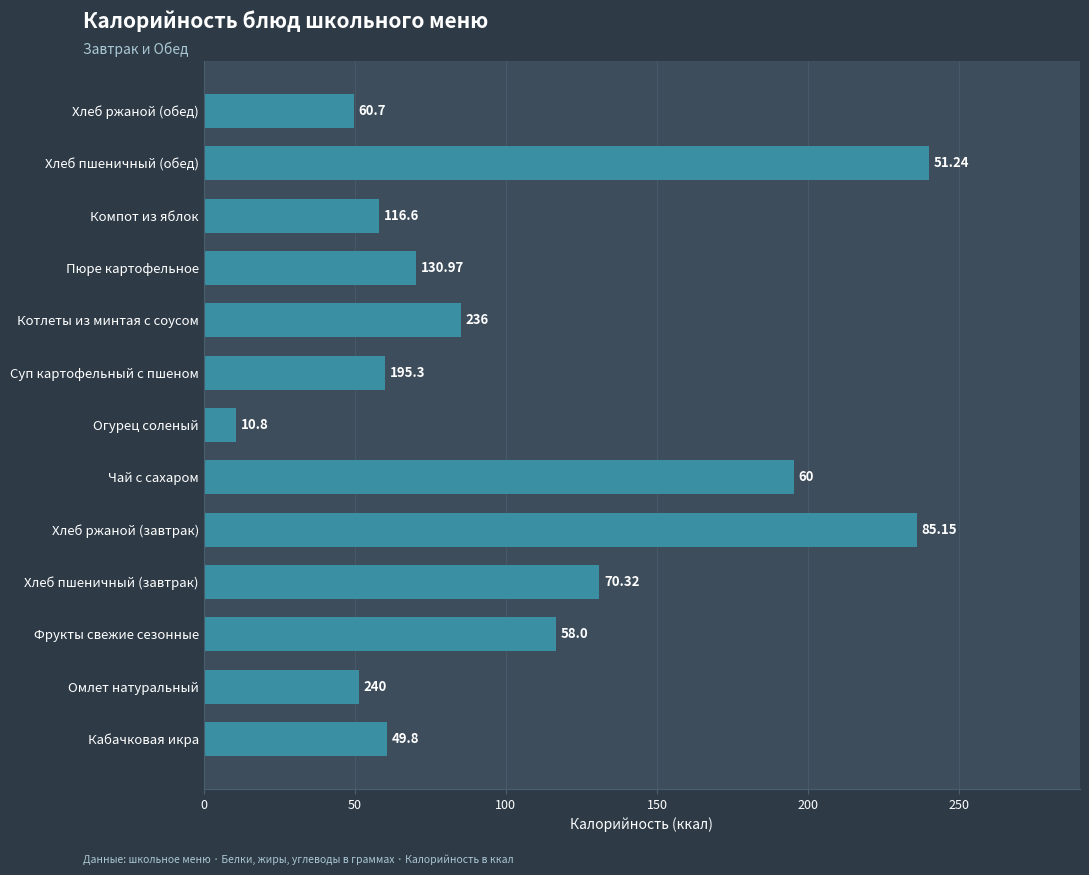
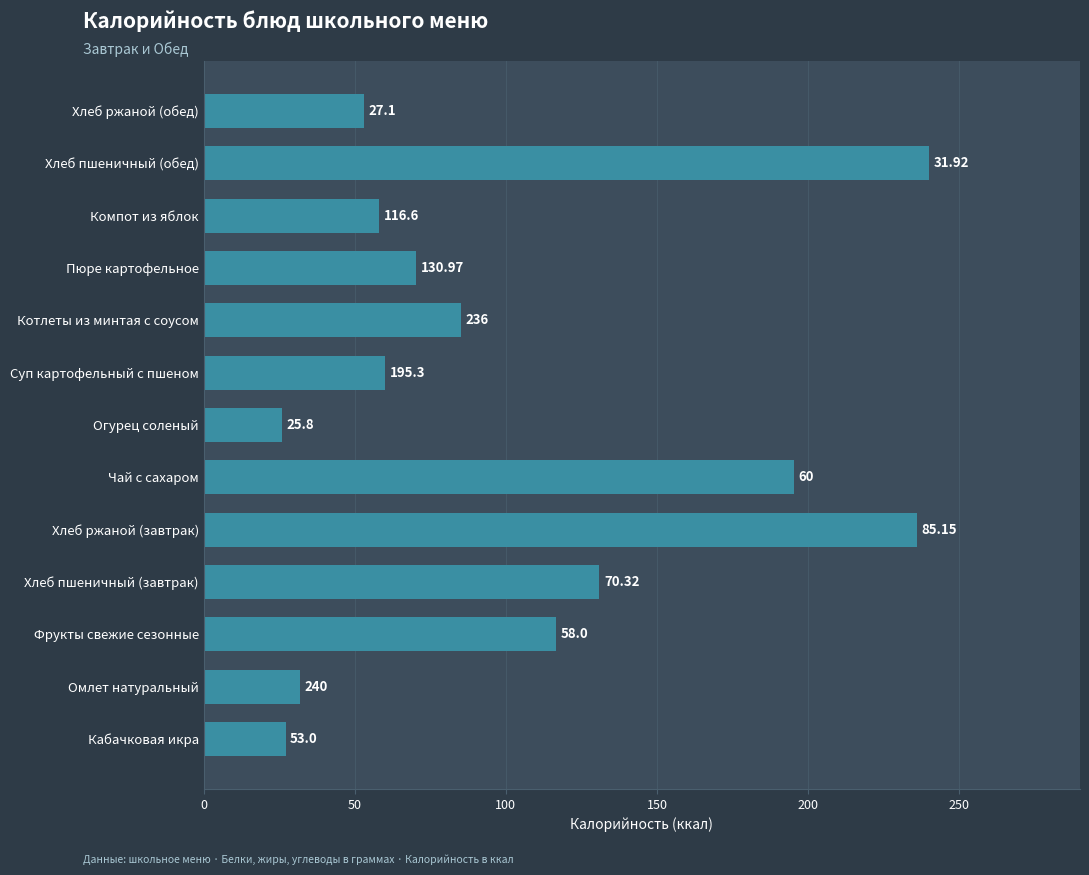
  {
-   "Хлеб ржаной (обед)": 49.8,
-   "Огурец соленый": 10.8,
-   "Омлет натуральный": 51.24,
-   "Кабачковая икра": 60.7
+   "Хлеб ржаной (обед)": 53.0,
+   "Огурец соленый": 25.8,
+   "Омлет натуральный": 31.92,
+   "Кабачковая икра": 27.1
  }
